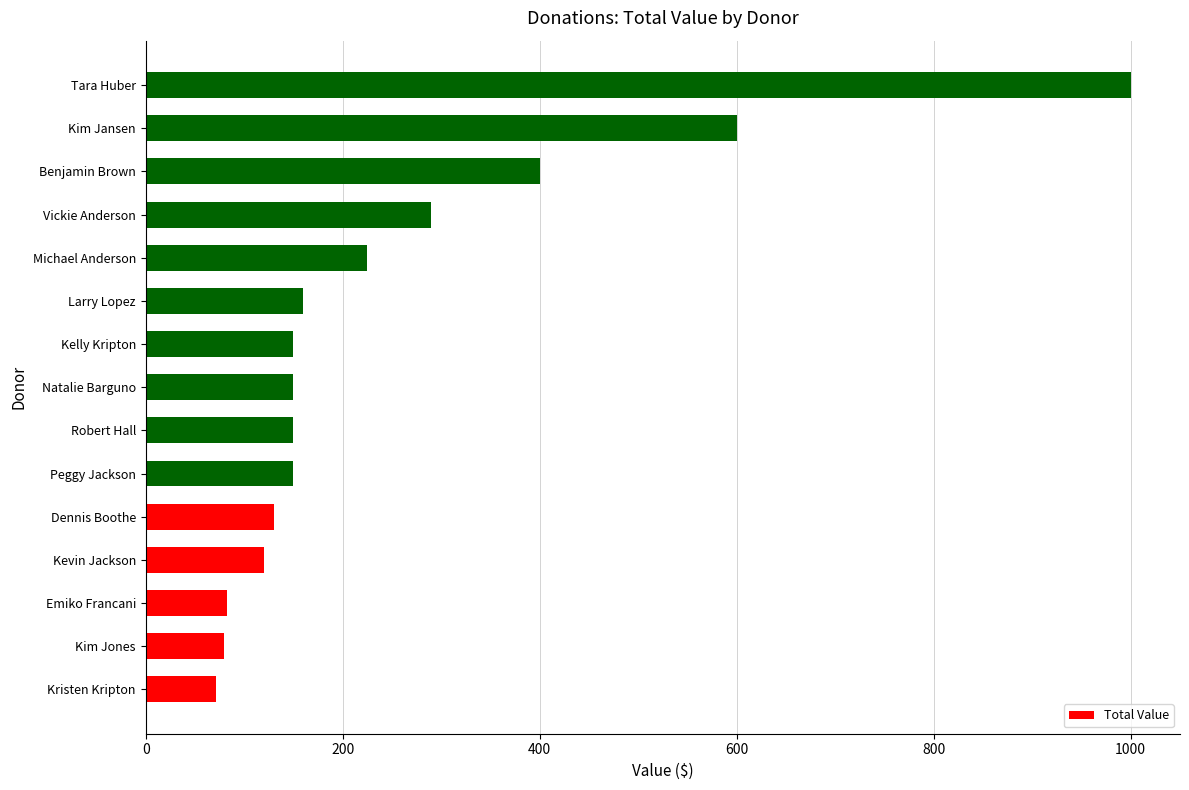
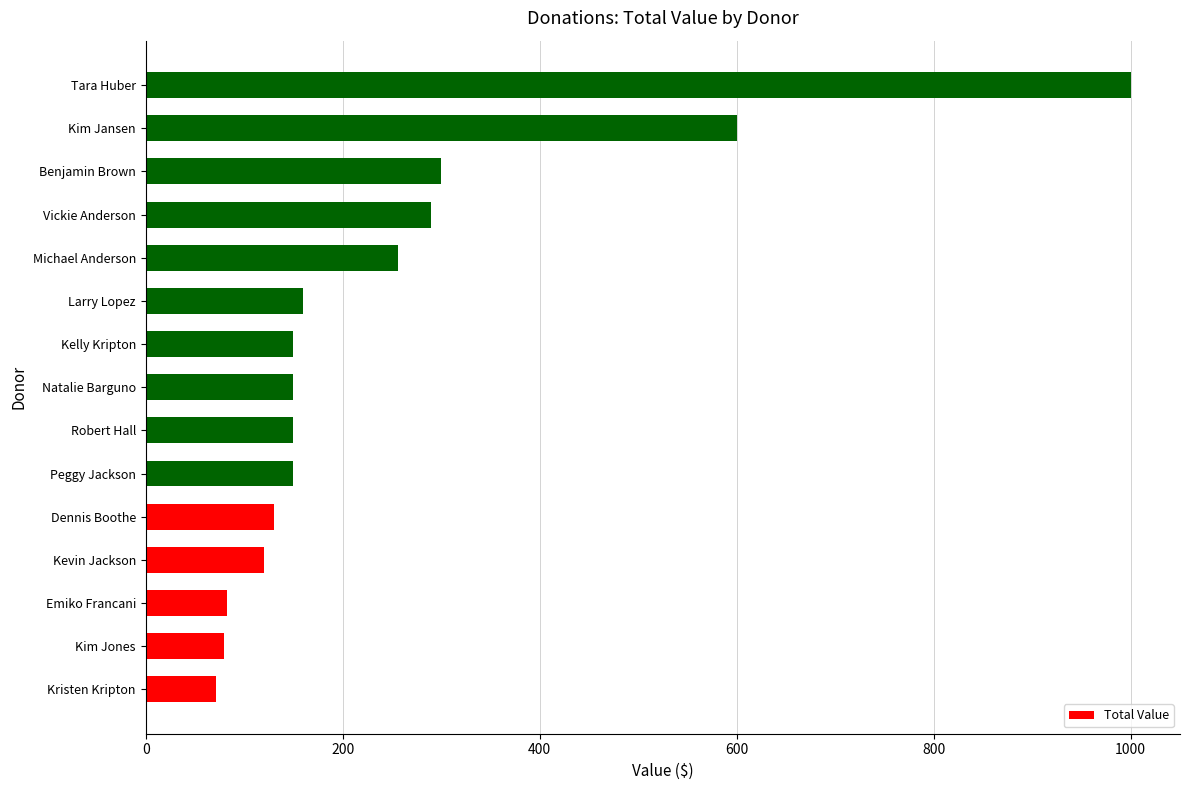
  {
    "Tara Huber": 1000,
    "Kim Jansen": 600,
-   "Benjamin Brown": 400,
+   "Benjamin Brown": 300,
    "Vickie Anderson": 290,
-   "Michael Anderson": 230,
+   "Michael Anderson": 260,
    "Larry Lopez": 160,
    "Kelly Kripton": 150,
    "Natalie Barguno": 150,
    "Robert Hall": 150,
    "Peggy Jackson": 150,
    "Dennis Boothe": 130,
    "Kevin Jackson": 120,
    "Emiko Francani": 80,
    "Kim Jones": 80,
    "Kristen Kripton": 70
  }
